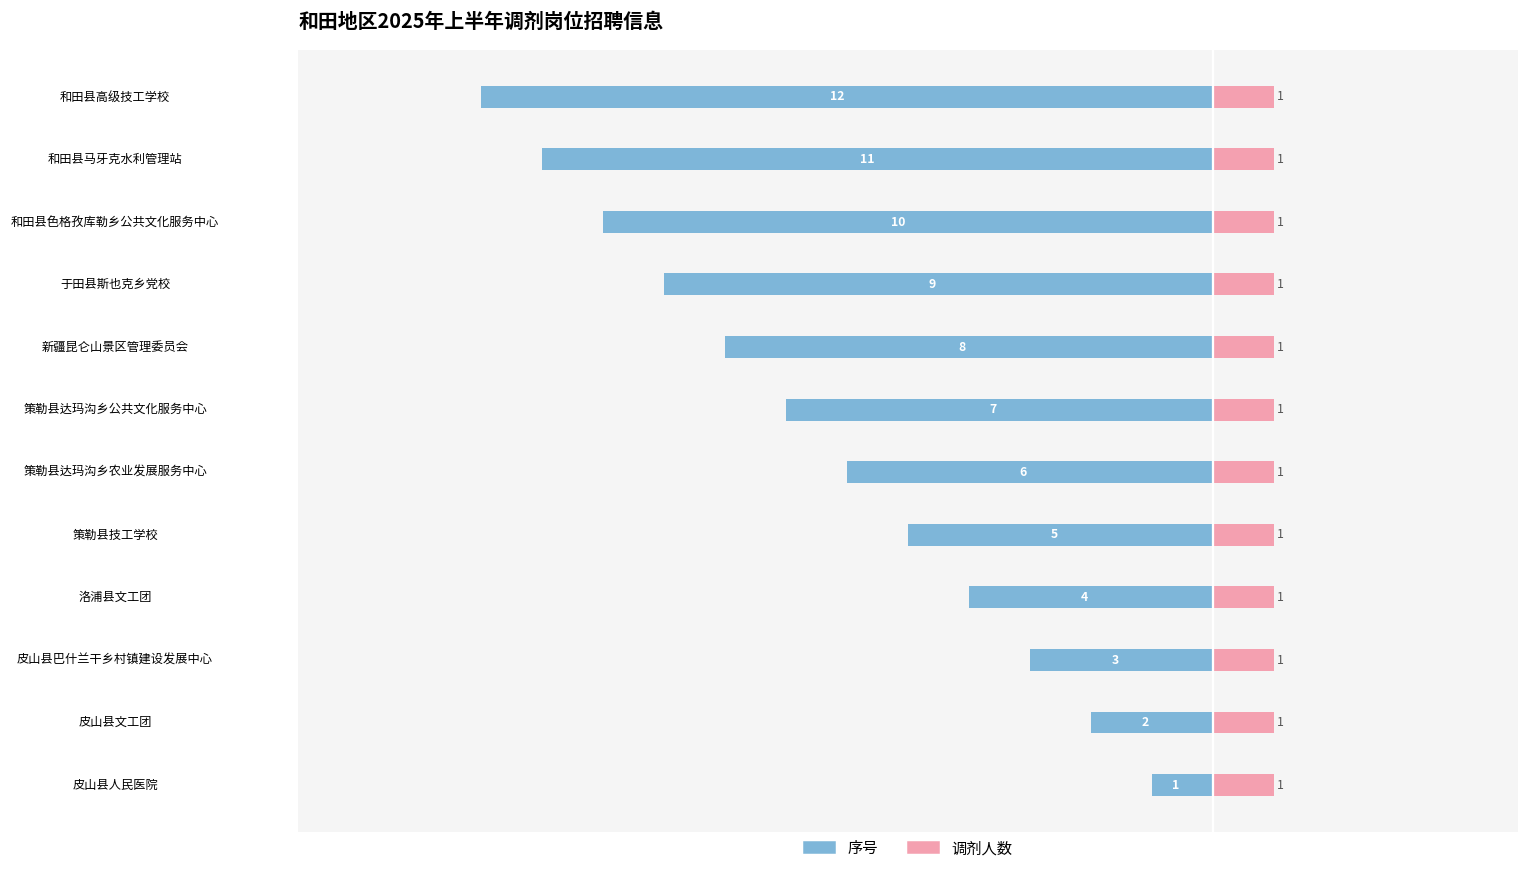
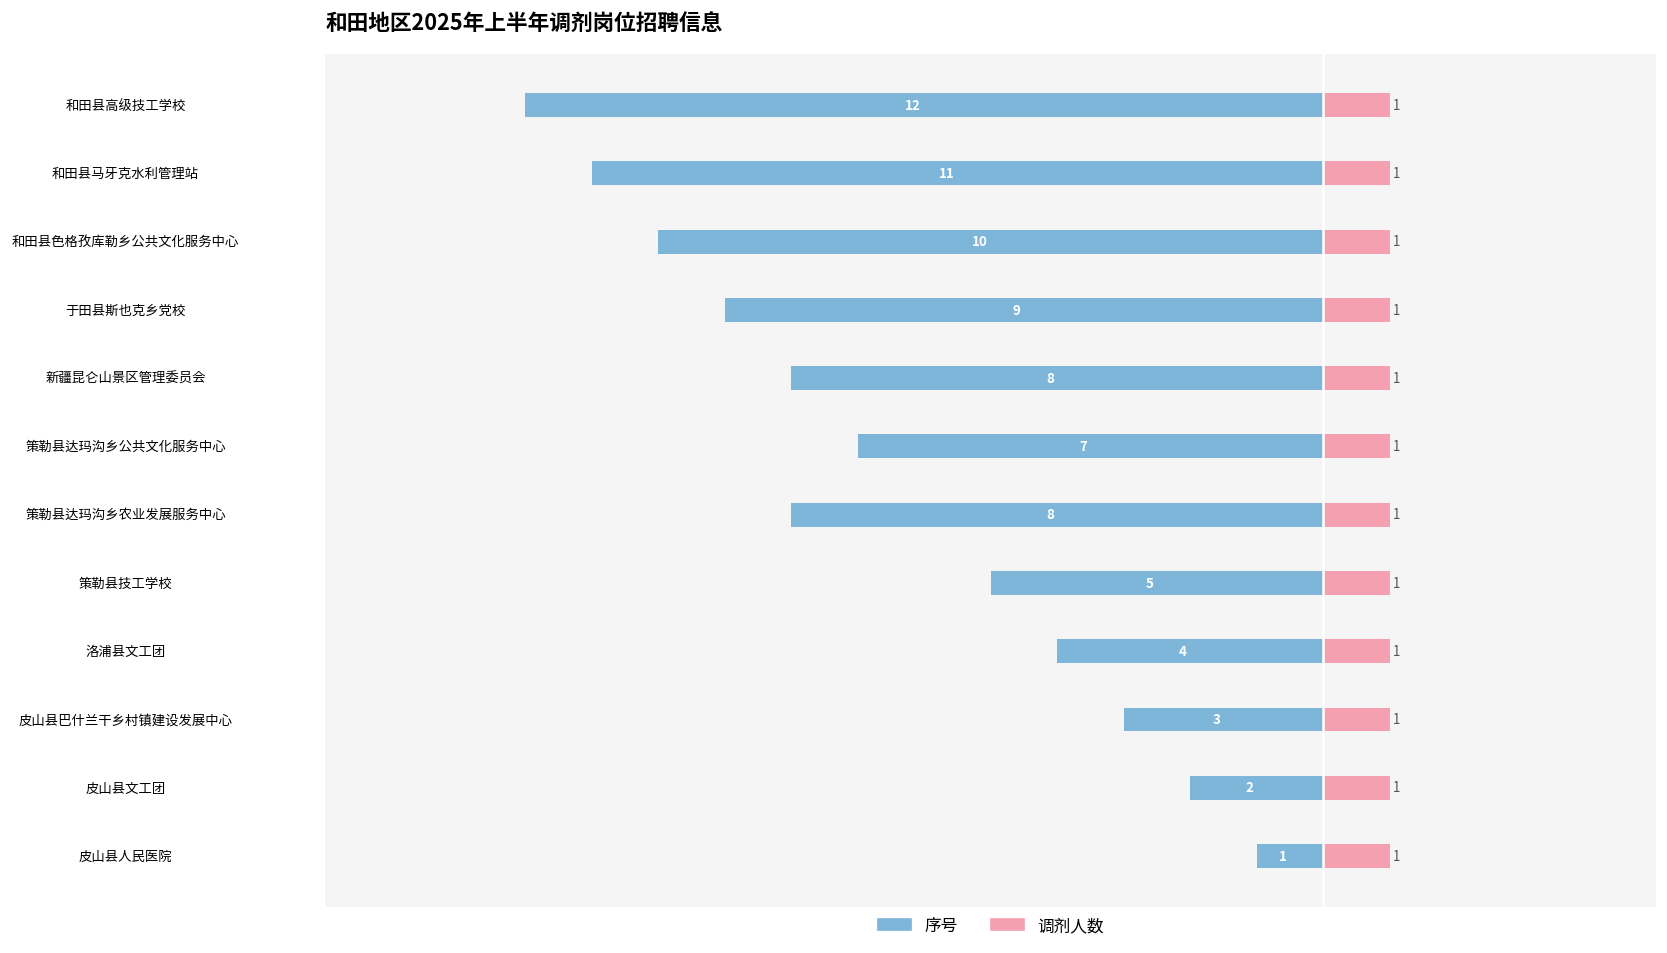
  {
    "序号": {
-     "策勒县达玛沟乡农业发展服务中心": 6
+     "策勒县达玛沟乡农业发展服务中心": 8
    },
    "调剂人数": {
      "和田县高级技工学校": 1,
      "和田县马牙克水利管理站": 1,
      "和田县色格孜库勒乡公共文化服务中心": 1,
      "于田县斯也克乡党校": 1,
      "新疆昆仑山景区管理委员会": 1,
      "策勒县达玛沟乡公共文化服务中心": 1,
      "策勒县达玛沟乡农业发展服务中心": 1,
      "策勒县技工学校": 1,
      "洛浦县文工团": 1,
      "皮山县巴什兰干乡村镇建设发展中心": 1,
      "皮山县文工团": 1,
      "皮山县人民医院": 1
    }
  }
